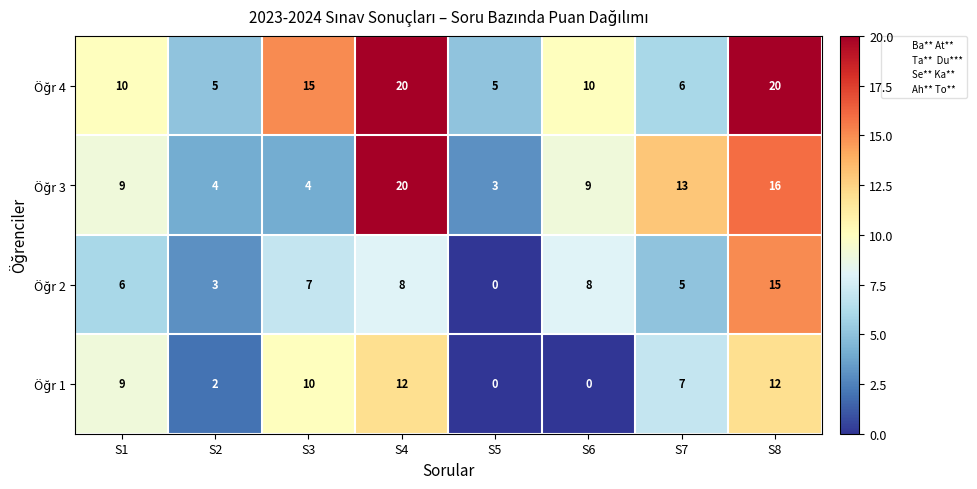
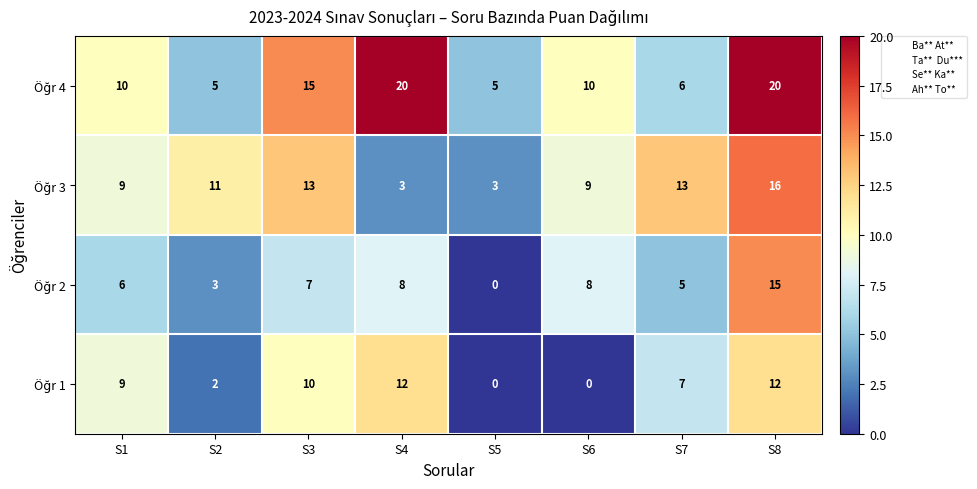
  {
    "Öğr 4": {
      "S1": 10,
      "S2": 5,
      "S3": 15,
      "S4": 20,
      "S5": 5,
      "S6": 10,
      "S7": 6,
      "S8": 20
    },
    "Öğr 3": {
      "S1": 9,
-     "S2": 4,
-     "S3": 4,
-     "S4": 20,
+     "S2": 11,
+     "S3": 13,
+     "S4": 3,
      "S5": 3,
      "S6": 9,
      "S7": 13,
      "S8": 16
    },
    "Öğr 2": {
      "S1": 6,
      "S2": 3,
      "S3": 7,
      "S4": 8,
      "S5": 0,
      "S6": 8,
      "S7": 5,
      "S8": 15
    },
    "Öğr 1": {
      "S1": 9,
      "S2": 2,
      "S3": 10,
      "S4": 12,
      "S5": 0,
      "S6": 0,
      "S7": 7,
      "S8": 12
    }
  }
